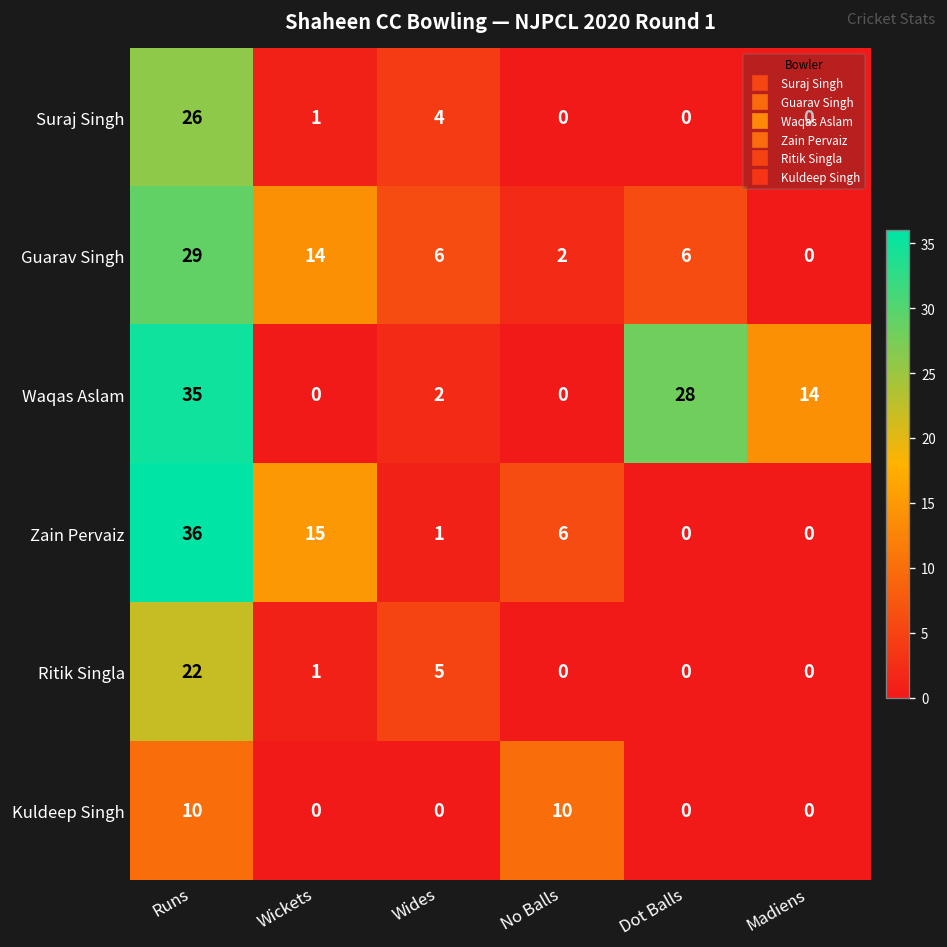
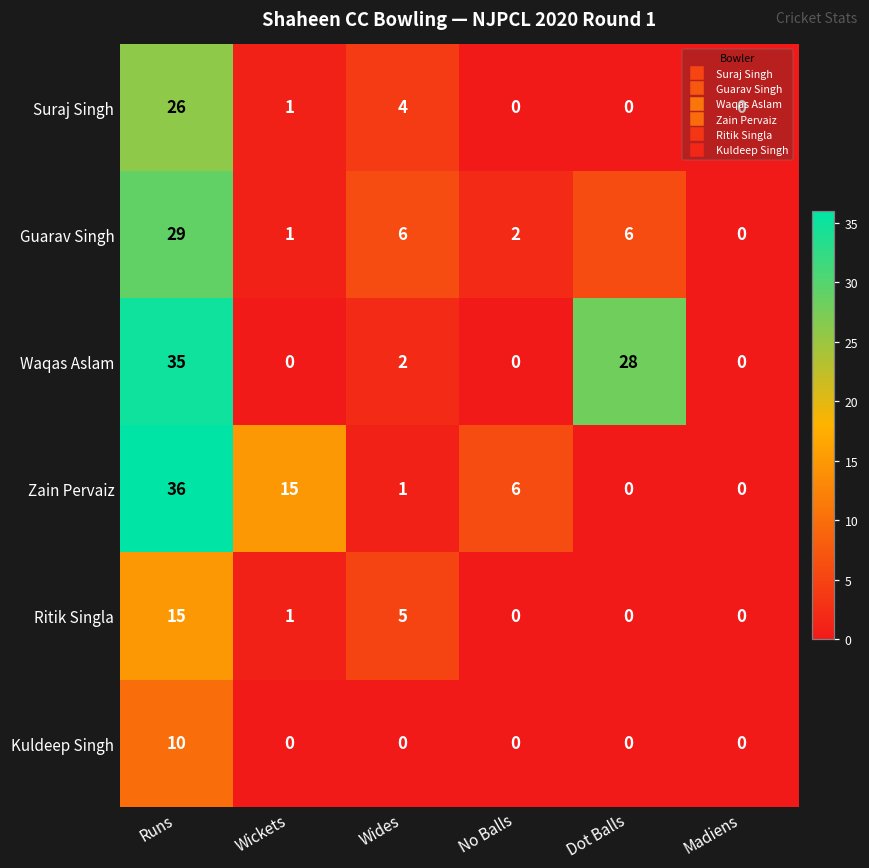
  {
    "Suraj Singh": {
      "Runs": 26,
      "Wickets": 1,
      "Wides": 4,
      "No Balls": 0,
      "Dot Balls": 0
    },
    "Guarav Singh": {
      "Runs": 29,
-     "Wickets": 14,
+     "Wickets": 1,
      "Wides": 6,
      "No Balls": 2,
      "Dot Balls": 6,
      "Madiens": 0
    },
    "Waqas Aslam": {
      "Runs": 35,
      "Wickets": 0,
      "Wides": 2,
      "No Balls": 0,
      "Dot Balls": 28,
-     "Madiens": 14
+     "Madiens": 0
    },
    "Zain Pervaiz": {
      "Runs": 36,
      "Wickets": 15,
      "Wides": 1,
      "No Balls": 6,
      "Dot Balls": 0,
      "Madiens": 0
    },
    "Ritik Singla": {
-     "Runs": 22,
+     "Runs": 15,
      "Wickets": 1,
      "Wides": 5,
      "No Balls": 0,
      "Dot Balls": 0,
      "Madiens": 0
    },
    "Kuldeep Singh": {
      "Runs": 10,
      "Wickets": 0,
      "Wides": 0,
-     "No Balls": 10,
+     "No Balls": 0,
      "Dot Balls": 0,
      "Madiens": 0
    }
  }
